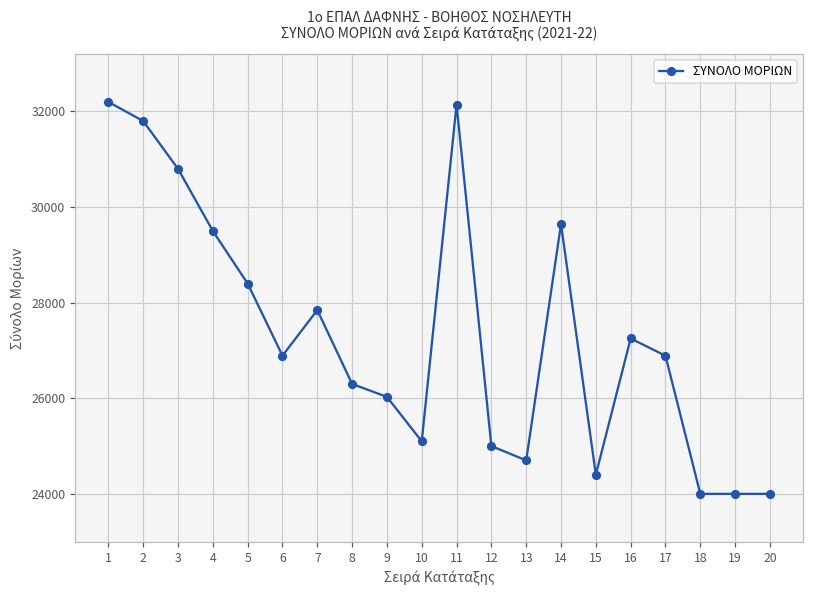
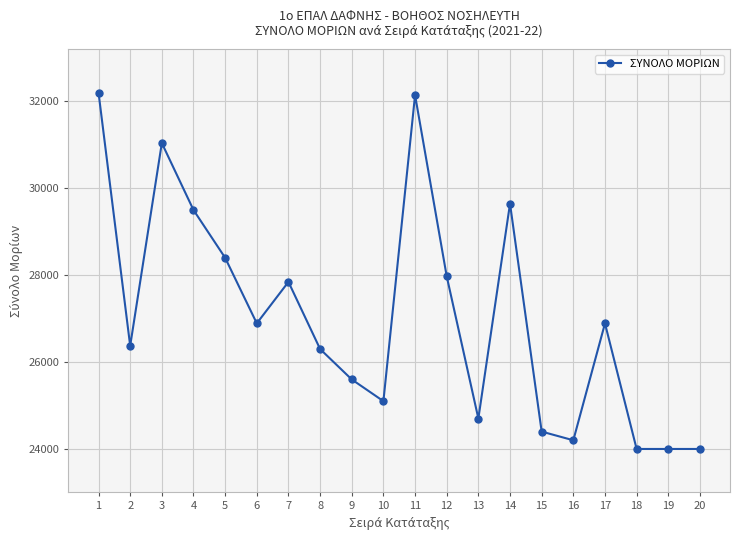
  {
    "1": 32200,
-   "2": 31800,
-   "3": 30800,
+   "2": 26400,
+   "3": 31000,
    "4": 29500,
    "5": 28400,
    "6": 26900,
    "7": 27800,
    "8": 26300,
-   "9": 26000,
+   "9": 25600,
    "10": 25100,
    "11": 32100,
-   "12": 25000,
+   "12": 28000,
    "13": 24700,
    "14": 29600,
    "15": 24400,
-   "16": 27300,
+   "16": 24200,
    "17": 26900,
    "18": 24000,
    "19": 24000,
    "20": 24000
  }
